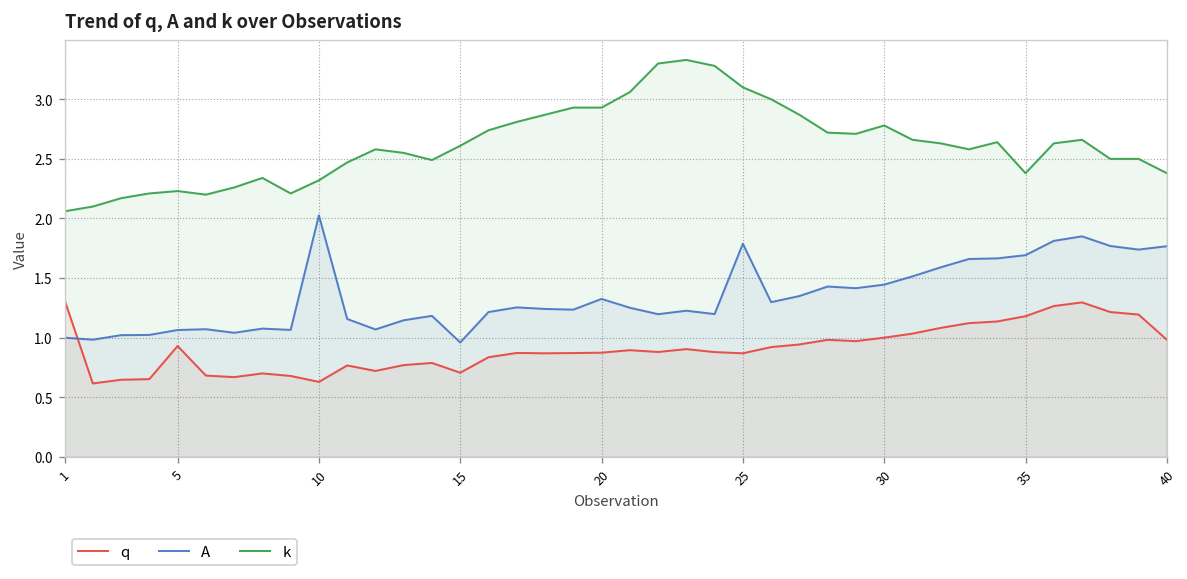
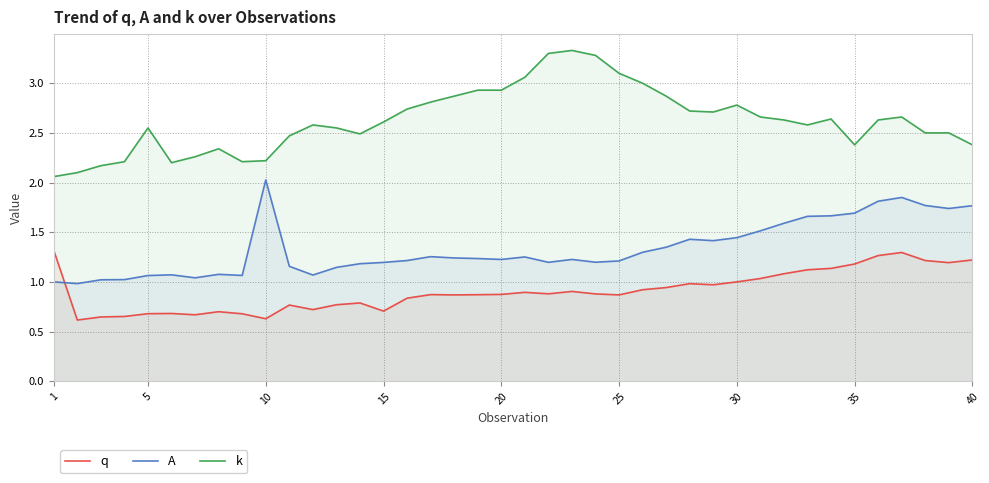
  {
    "q": {
      "1": 1.3,
-     "5": 0.9,
+     "5": 0.7,
      "10": 0.6,
      "15": 0.7,
      "20": 0.9,
      "25": 0.9,
      "30": 1.0,
      "35": 1.2,
-     "40": 1.0
+     "40": 1.2
    },
    "A": {
      "1": 1.0,
      "5": 1.1,
      "10": 2.0,
-     "15": 1.0,
-     "20": 1.3,
-     "25": 1.8,
+     "15": 1.2,
+     "20": 1.2,
+     "25": 1.2,
      "30": 1.4,
      "35": 1.7,
      "40": 1.8
    },
    "k": {
      "1": 2.1,
-     "5": 2.2,
-     "10": 2.3,
+     "5": 2.6,
+     "10": 2.2,
      "15": 2.6,
      "20": 2.9,
      "25": 3.1,
      "30": 2.8,
      "35": 2.4,
      "40": 2.4
    }
  }
